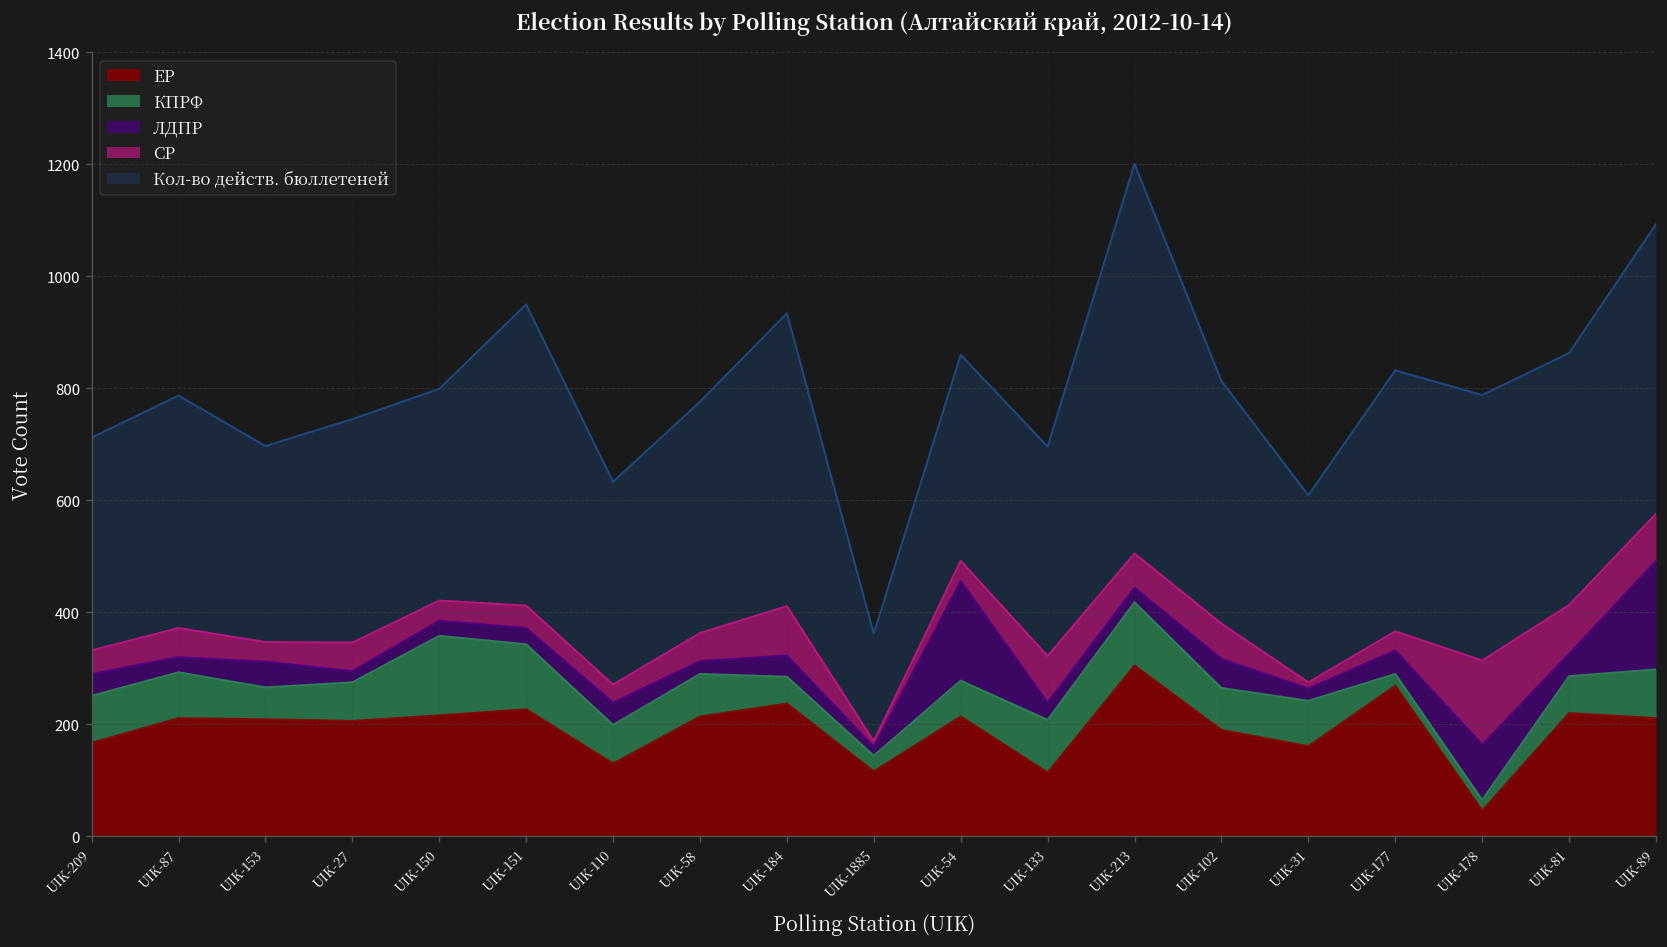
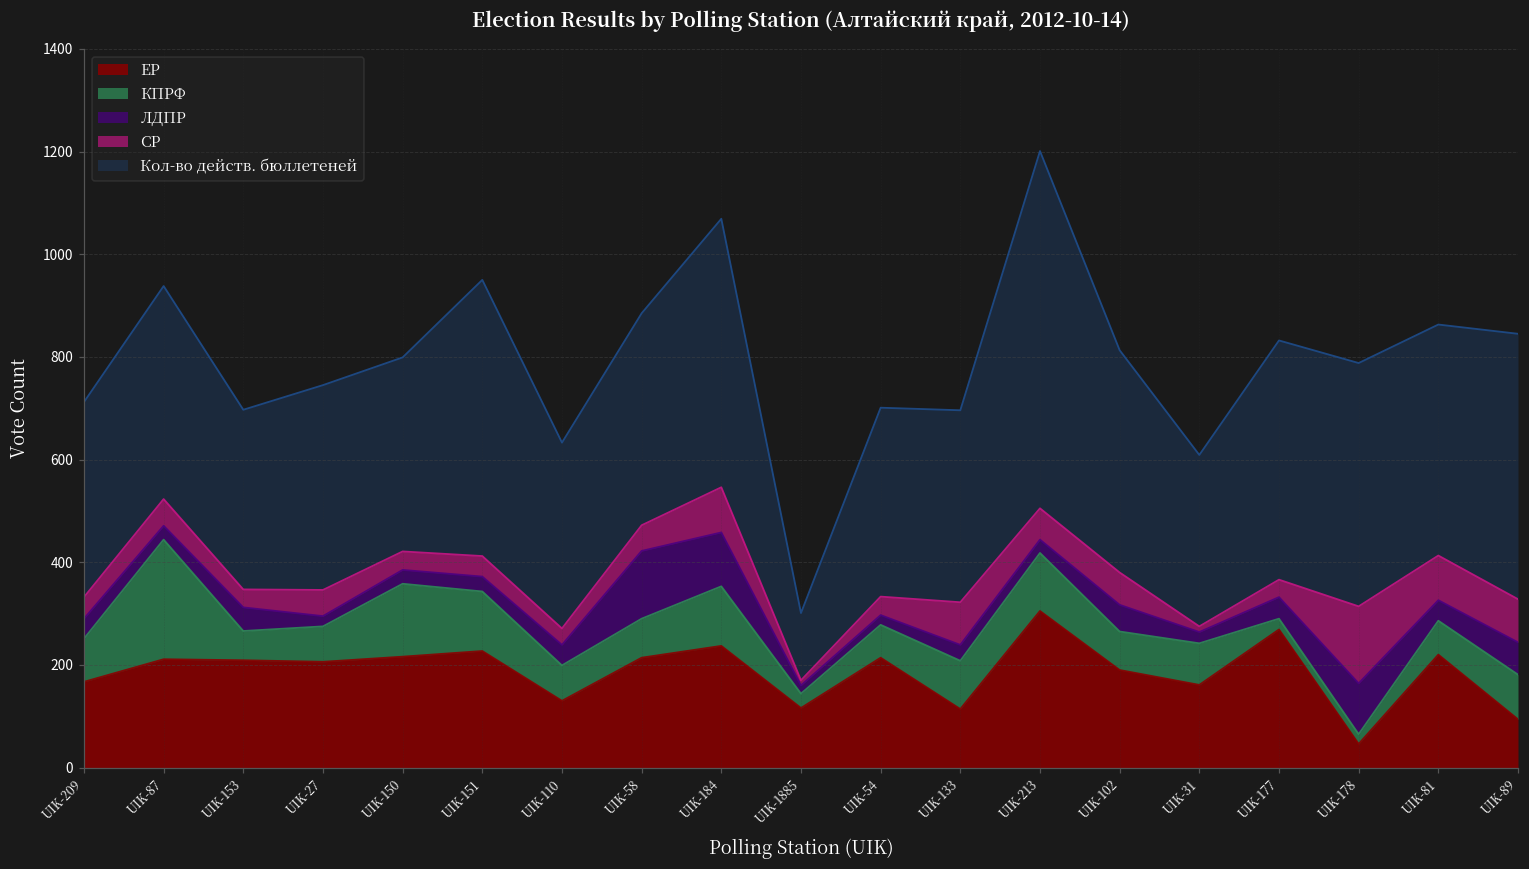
  {
    "ЕР": {
      "UIK-209": 170,
      "UIK-87": 210,
      "UIK-153": 210,
      "UIK-27": 210,
      "UIK-150": 220,
      "UIK-151": 230,
      "UIK-110": 130,
      "UIK-58": 210,
      "UIK-184": 240,
      "UIK-1885": 120,
      "UIK-54": 210,
      "UIK-133": 110,
      "UIK-213": 310,
      "UIK-102": 190,
      "UIK-31": 160,
      "UIK-177": 270,
      "UIK-178": 50,
      "UIK-81": 220,
-     "UIK-89": 210
+     "UIK-89": 90
    },
    "КПРФ": {
      "UIK-209": 80,
-     "UIK-87": 80,
+     "UIK-87": 230,
      "UIK-153": 60,
      "UIK-27": 70,
      "UIK-150": 140,
      "UIK-151": 120,
      "UIK-110": 70,
      "UIK-58": 80,
-     "UIK-184": 50,
+     "UIK-184": 120,
      "UIK-1885": 30,
      "UIK-54": 60,
      "UIK-133": 90,
      "UIK-213": 110,
      "UIK-102": 80,
      "UIK-31": 80,
      "UIK-177": 20,
      "UIK-178": 20,
      "UIK-81": 70,
      "UIK-89": 90
    },
    "ЛДПР": {
      "UIK-209": 40,
      "UIK-87": 30,
      "UIK-153": 50,
      "UIK-27": 20,
      "UIK-150": 30,
      "UIK-151": 30,
      "UIK-110": 40,
-     "UIK-58": 20,
-     "UIK-184": 40,
+     "UIK-58": 130,
+     "UIK-184": 110,
      "UIK-1885": 20,
-     "UIK-54": 180,
+     "UIK-54": 20,
      "UIK-133": 30,
      "UIK-213": 30,
      "UIK-102": 50,
      "UIK-31": 20,
      "UIK-177": 40,
      "UIK-178": 100,
      "UIK-81": 40,
-     "UIK-89": 190
+     "UIK-89": 60
    },
    "СР": {
      "UIK-209": 40,
      "UIK-87": 50,
      "UIK-153": 40,
      "UIK-27": 50,
      "UIK-150": 40,
      "UIK-151": 40,
      "UIK-110": 30,
      "UIK-58": 50,
      "UIK-184": 90,
      "UIK-1885": 10,
      "UIK-54": 40,
      "UIK-133": 80,
      "UIK-213": 60,
      "UIK-102": 60,
      "UIK-31": 10,
      "UIK-177": 30,
      "UIK-178": 150,
      "UIK-81": 90,
      "UIK-89": 80
    },
    "Кол-во действ. бюллетеней": {
      "UIK-209": 380,
      "UIK-87": 420,
      "UIK-153": 350,
      "UIK-27": 400,
      "UIK-150": 380,
      "UIK-151": 540,
      "UIK-110": 360,
      "UIK-58": 410,
      "UIK-184": 520,
-     "UIK-1885": 190,
+     "UIK-1885": 130,
      "UIK-54": 370,
      "UIK-133": 370,
      "UIK-213": 700,
      "UIK-102": 430,
      "UIK-31": 330,
      "UIK-177": 470,
      "UIK-178": 470,
      "UIK-81": 450,
      "UIK-89": 520
    }
  }
